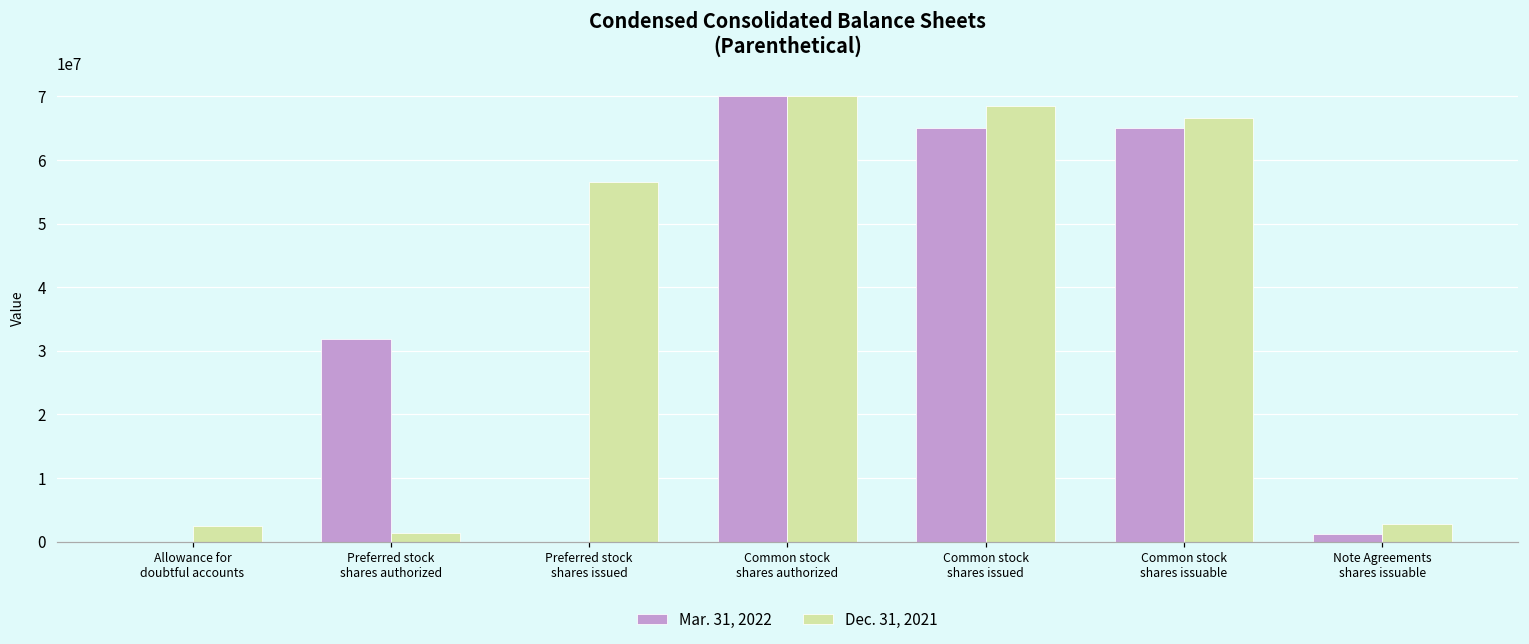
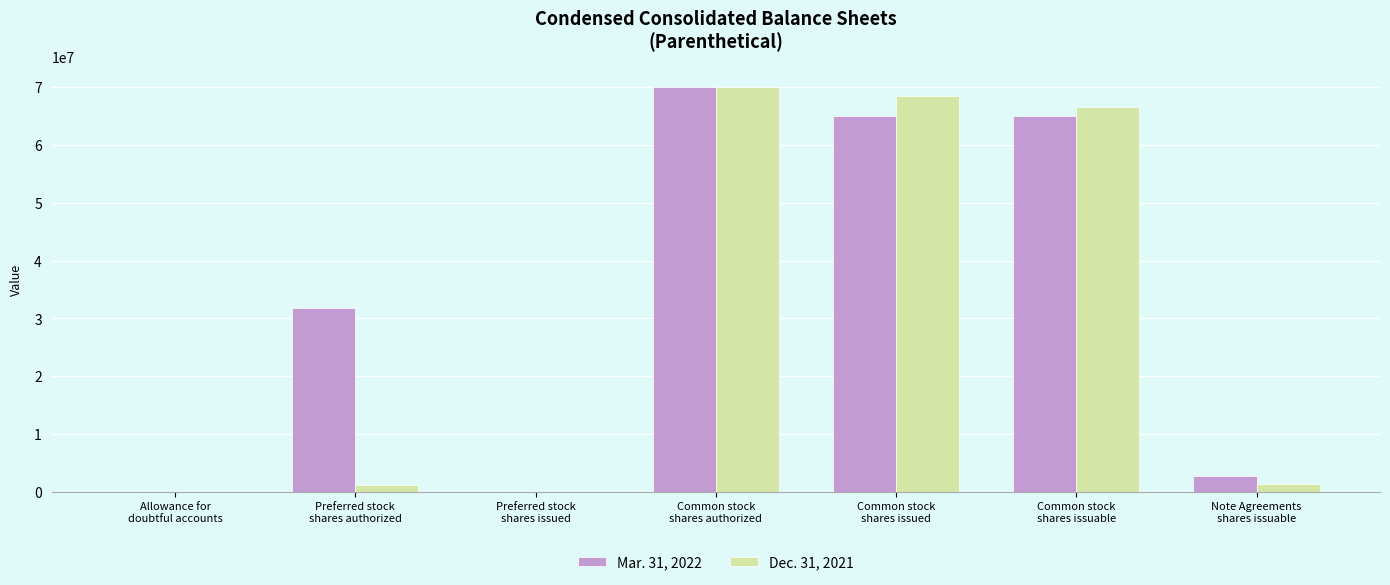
  {
    "Mar. 31, 2022": {
      "Preferred stock shares authorized": 32000000,
      "Preferred stock shares issued": 0,
      "Common stock shares authorized": 70000000,
      "Common stock shares issued": 65000000,
      "Common stock shares issuable": 65000000,
-     "Note Agreements shares issuable": 1000000
+     "Note Agreements shares issuable": 3000000
    },
    "Dec. 31, 2021": {
-     "Allowance for doubtful accounts": 2000000,
+     "Allowance for doubtful accounts": 0,
      "Preferred stock shares authorized": 1000000,
-     "Preferred stock shares issued": 56000000,
+     "Preferred stock shares issued": 0,
      "Common stock shares authorized": 70000000,
      "Common stock shares issued": 69000000,
      "Common stock shares issuable": 67000000,
-     "Note Agreements shares issuable": 3000000
+     "Note Agreements shares issuable": 1000000
    }
  }
